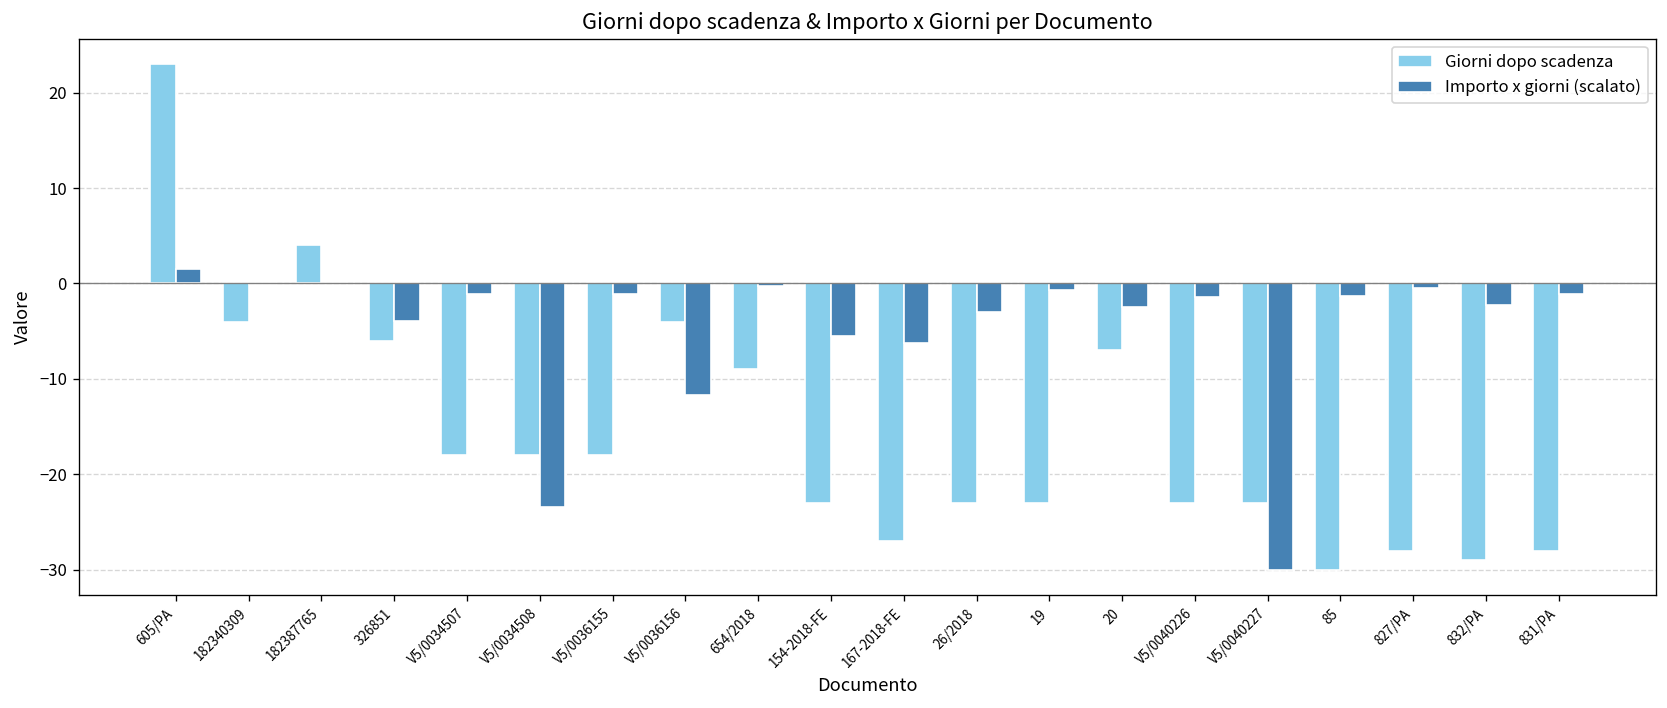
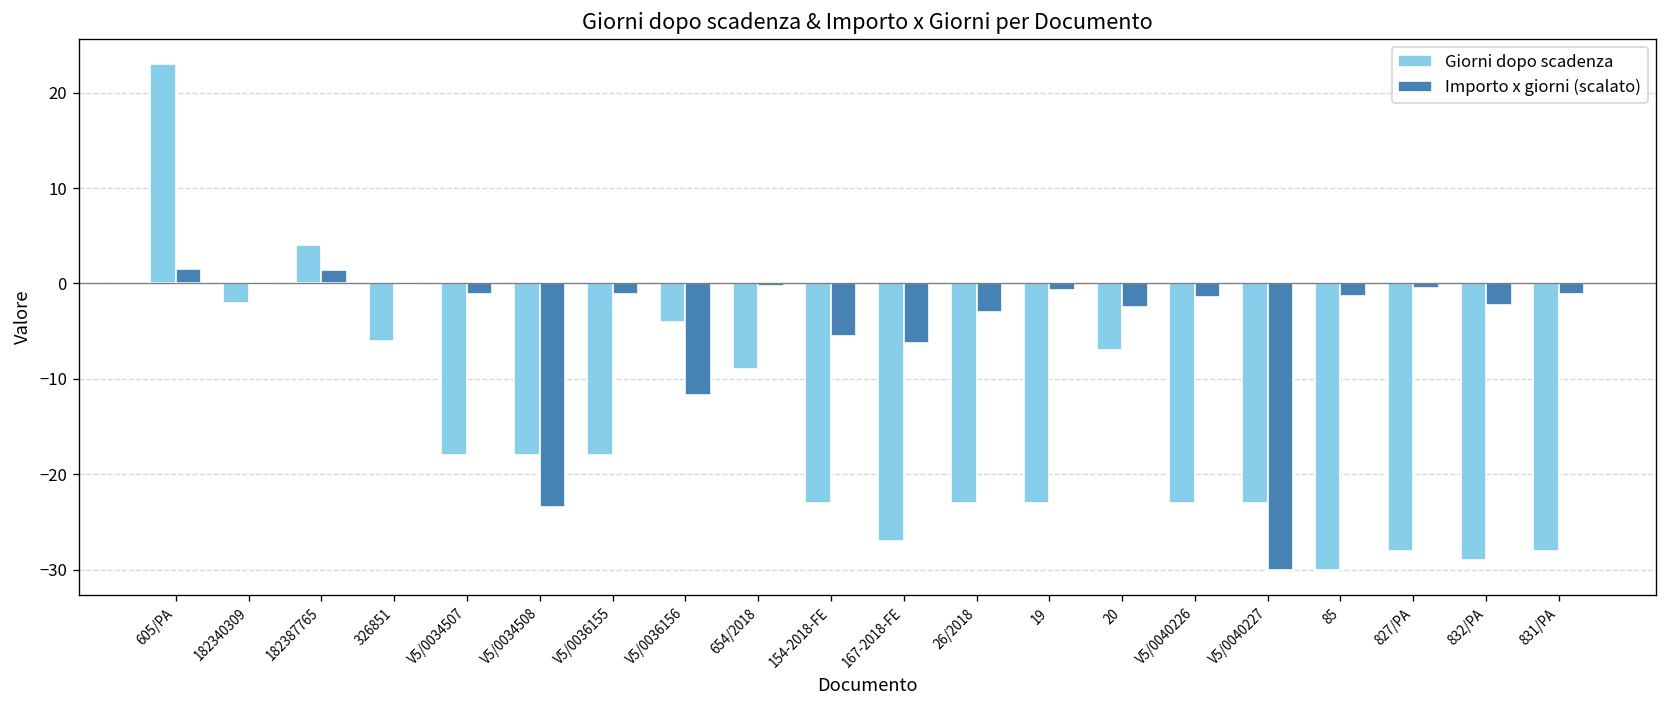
  {
    "Giorni dopo scadenza": {
      "605/PA": 23,
-     "182340309": -4,
+     "182340309": -2,
      "182387765": 4,
      "326851": -6,
      "V5/0034507": -18,
      "V5/0034508": -18,
      "V5/0036155": -18,
      "V5/0036156": -4,
      "654/2018": -9,
      "154-2018-FE": -23,
      "167-2018-FE": -27,
      "26/2018": -23,
      "19": -23,
      "20": -7,
      "V5/0040226": -23,
      "V5/0040227": -23,
      "85": -30,
      "827/PA": -28,
      "832/PA": -29,
      "831/PA": -28
    },
    "Importo x giorni (scalato)": {
      "605/PA": 1,
-     "182387765": 0,
-     "326851": -4,
+     "182387765": 1,
+     "326851": 0,
      "V5/0034507": -1,
      "V5/0034508": -23,
      "V5/0036155": -1,
      "V5/0036156": -12,
      "154-2018-FE": -6,
      "167-2018-FE": -6,
      "26/2018": -3,
      "19": -1,
      "20": -2,
      "V5/0040226": -1,
      "V5/0040227": -30,
      "85": -1,
      "827/PA": -1,
      "832/PA": -2,
      "831/PA": -1
    }
  }
